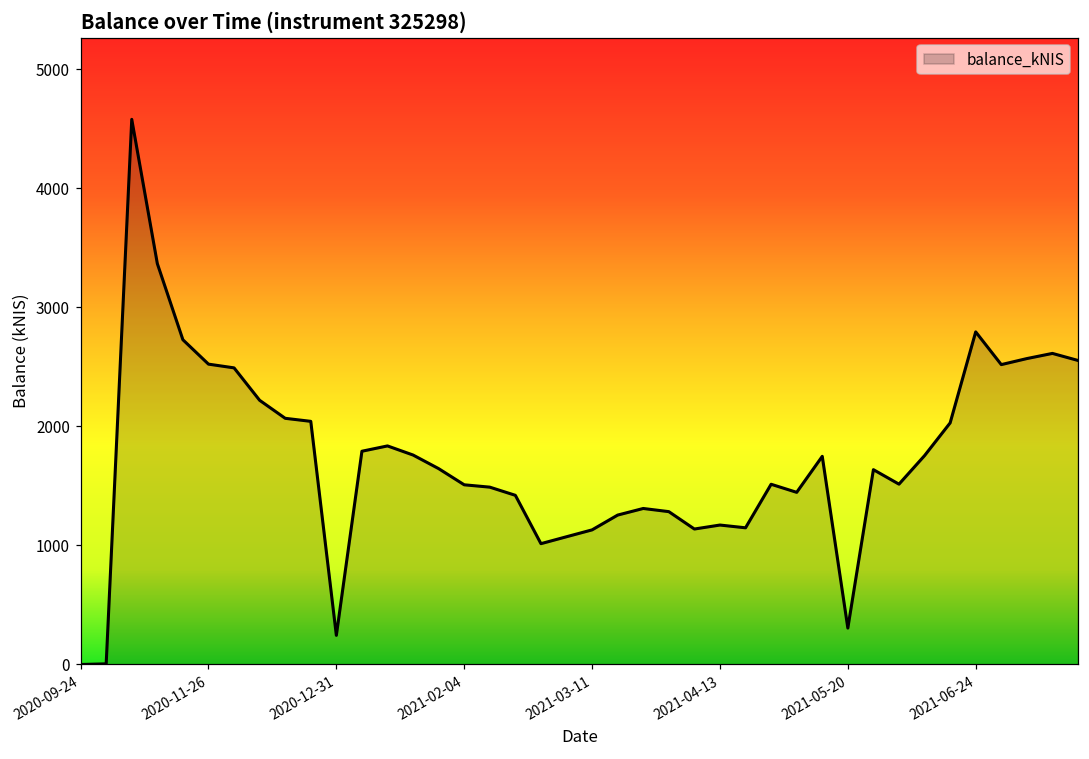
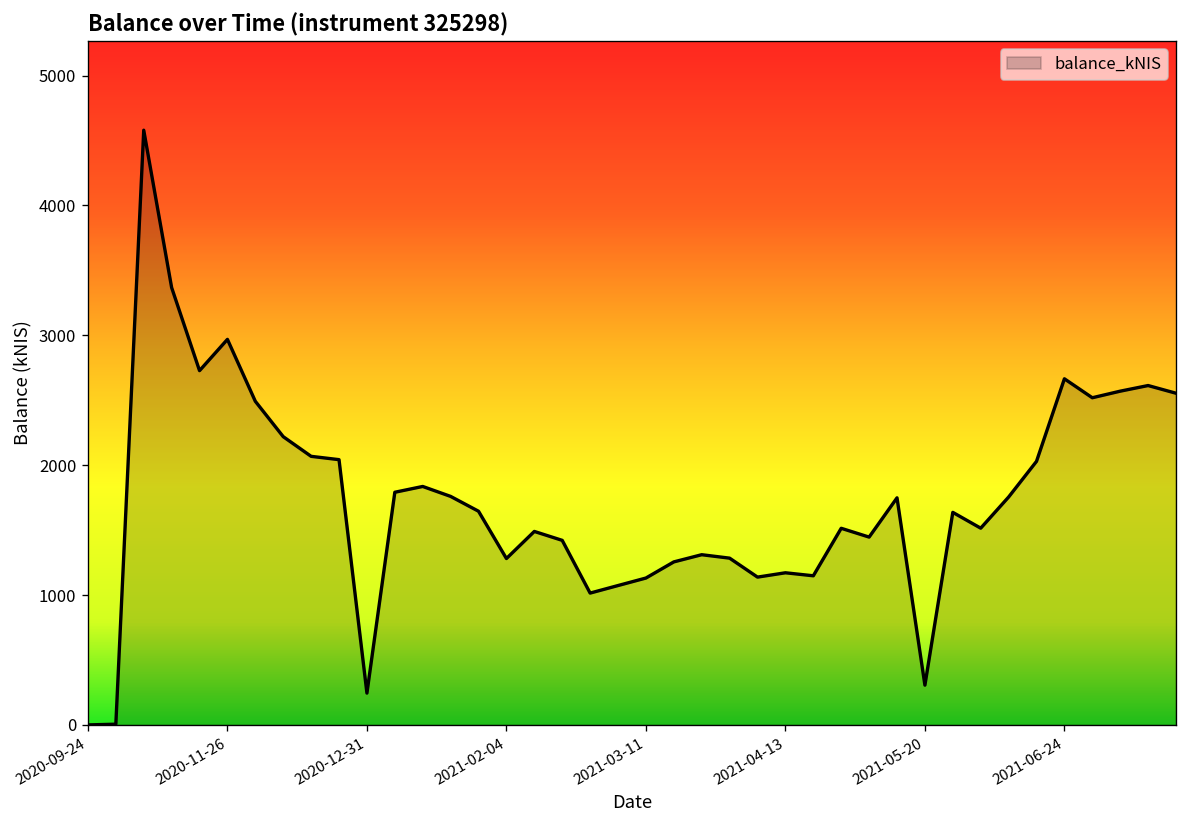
  {
    "2020-09-24": 0,
-   "2020-11-26": 2520,
+   "2020-11-26": 2970,
    "2020-12-31": 240,
-   "2021-02-04": 1510,
+   "2021-02-04": 1280,
    "2021-03-11": 1130,
    "2021-04-13": 1170,
    "2021-05-20": 310,
-   "2021-06-24": 2790
+   "2021-06-24": 2670
  }
